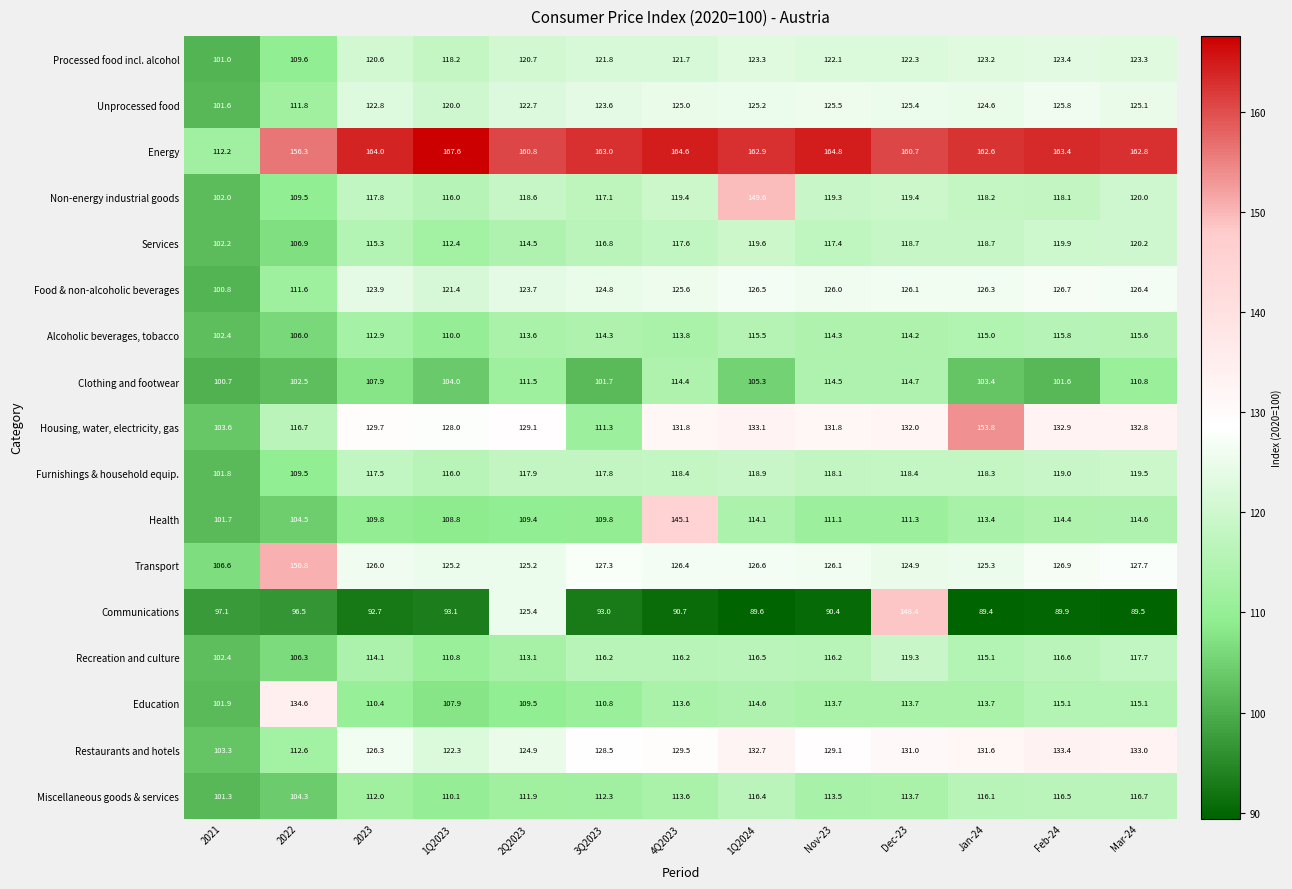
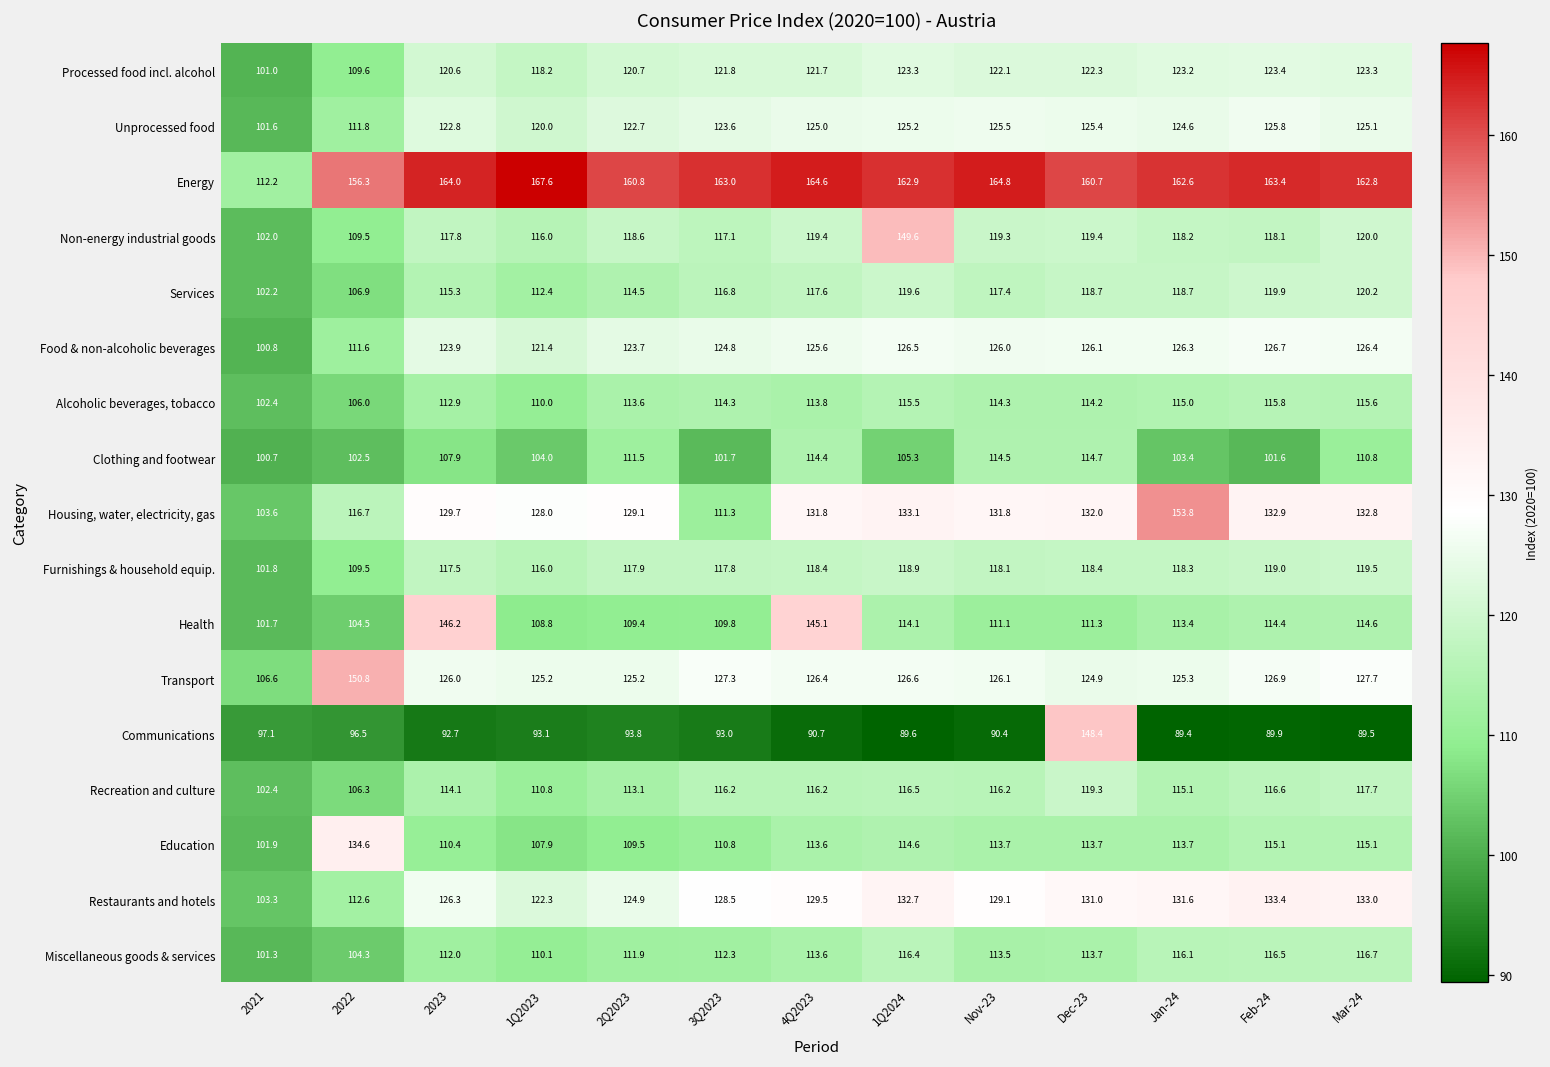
  {
    "Health": {
      "2021": 101.7,
      "2022": 104.5,
-     "2023": 109.8,
+     "2023": 146.2,
      "1Q2023": 108.8,
      "2Q2023": 109.4,
      "3Q2023": 109.8,
      "4Q2023": 145.1,
      "1Q2024": 114.1,
      "Nov-23": 111.1,
      "Dec-23": 111.3,
      "Jan-24": 113.4,
      "Feb-24": 114.4,
      "Mar-24": 114.6
    },
    "Communications": {
      "2021": 97.1,
      "2022": 96.5,
      "2023": 92.7,
      "1Q2023": 93.1,
-     "2Q2023": 125.4,
+     "2Q2023": 93.8,
      "3Q2023": 93.0,
      "4Q2023": 90.7,
      "1Q2024": 89.6,
      "Nov-23": 90.4,
      "Dec-23": 148.4,
      "Jan-24": 89.4,
      "Feb-24": 89.9,
      "Mar-24": 89.5
    }
  }
